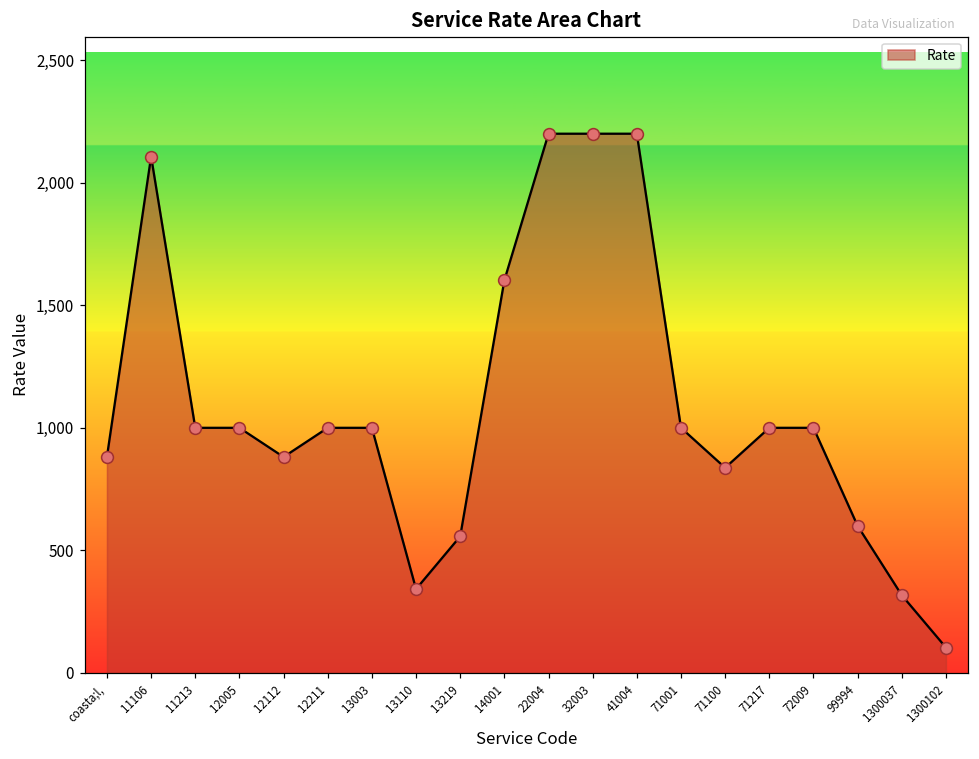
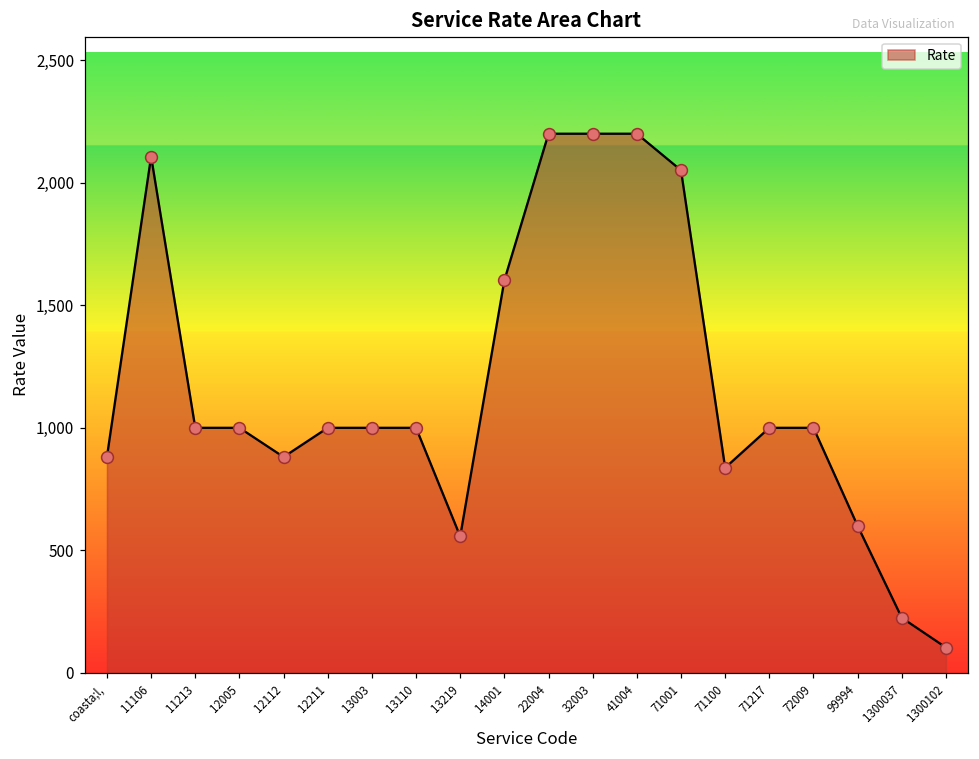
  {
    "coasta;l,": "880",
    "11106": "2,110",
    "11213": "1,000",
    "12005": "1,000",
    "12112": "880",
    "12211": "1,000",
    "13003": "1,000",
-   "13110": "340",
+   "13110": "1,000",
    "13219": "560",
    "14001": "1,600",
    "22004": "2,200",
    "32003": "2,200",
    "41004": "2,200",
-   "71001": "1,000",
+   "71001": "2,050",
    "71100": "840",
    "71217": "1,000",
    "72009": "1,000",
    "99994": "600",
-   "1300037": "320",
+   "1300037": "230",
    "1300102": "100"
  }
